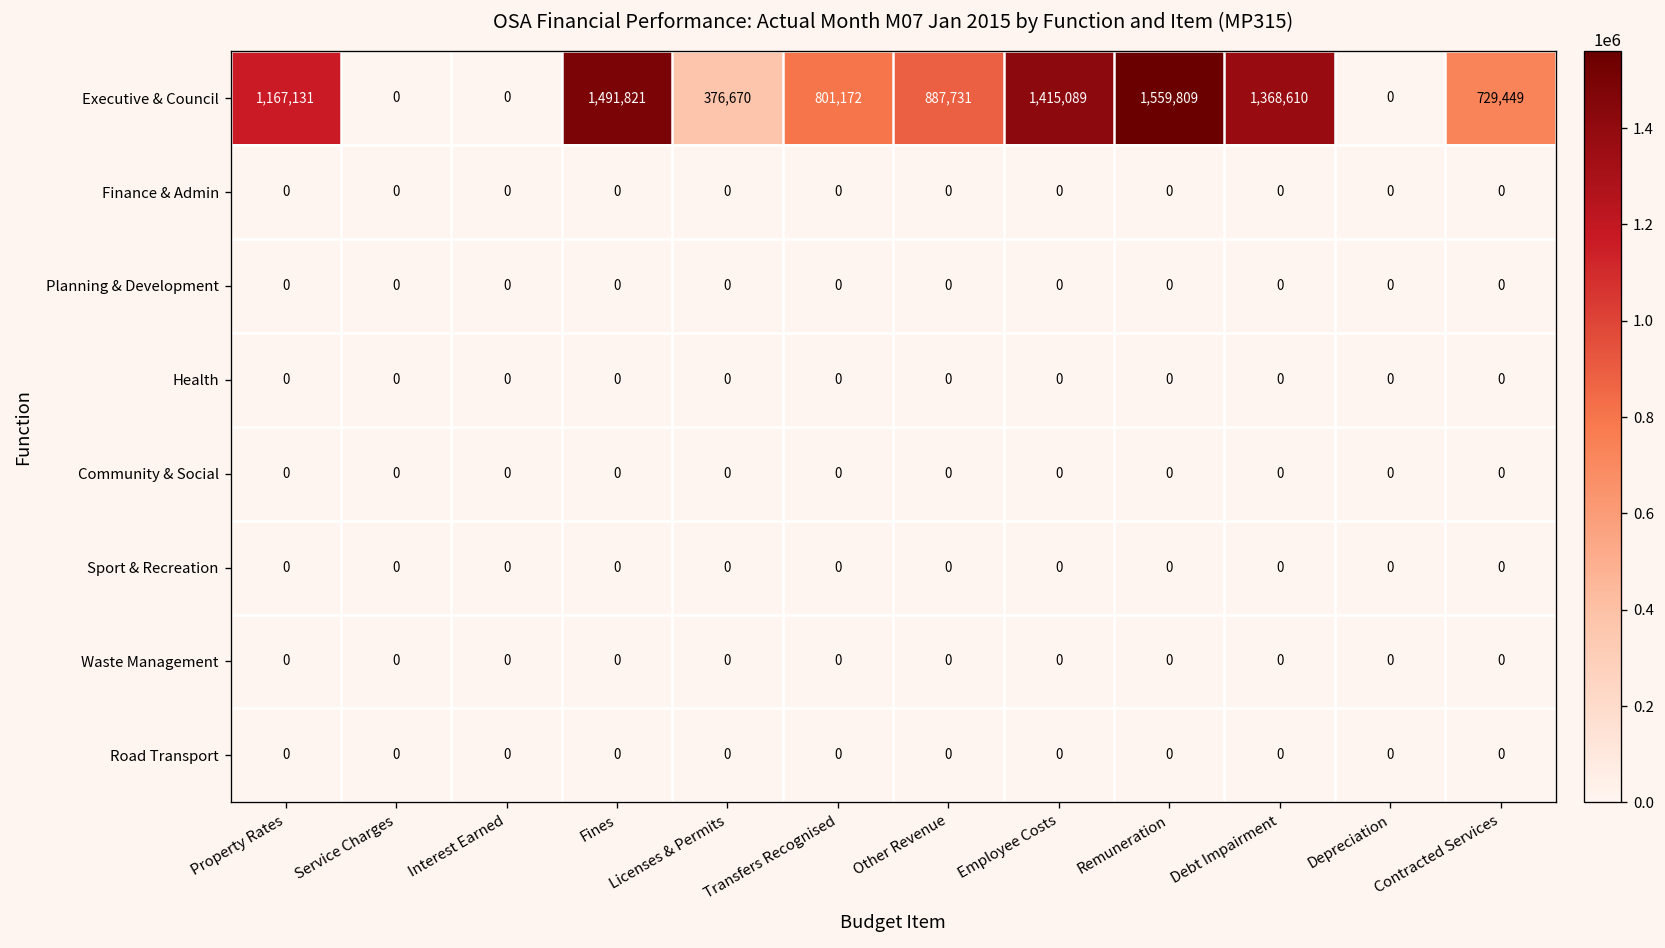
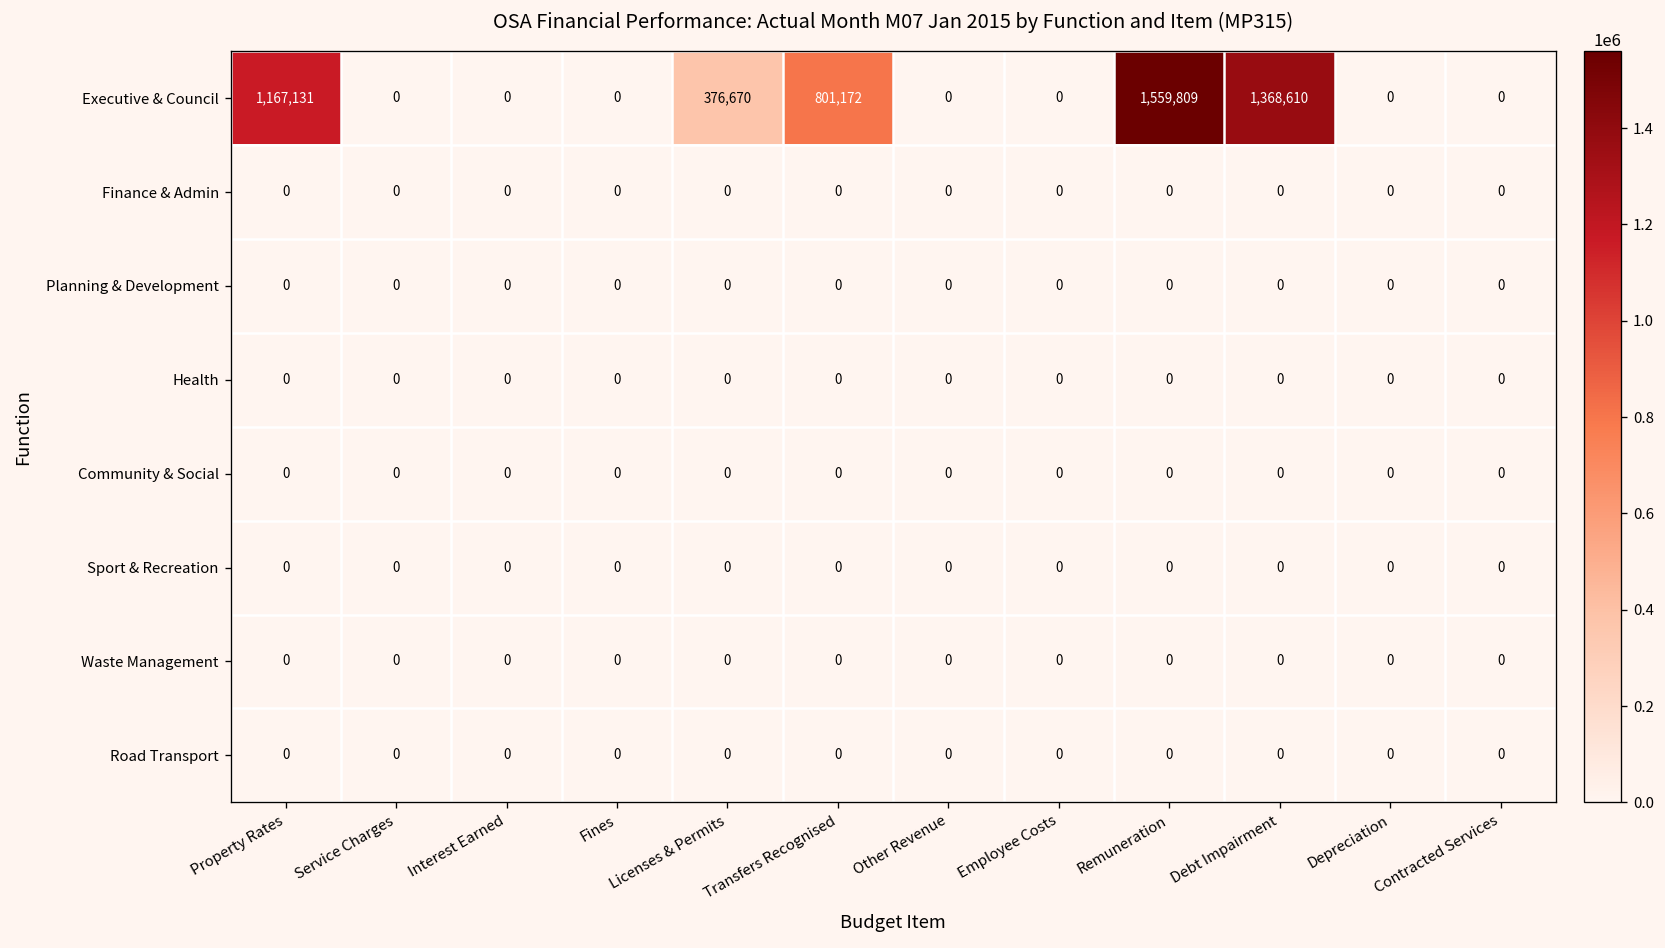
  {
    "Executive & Council": {
      "Property Rates": "1,167,131",
      "Service Charges": "0",
      "Interest Earned": "0",
-     "Fines": "1,491,821",
+     "Fines": "0",
      "Licenses & Permits": "376,670",
      "Transfers Recognised": "801,172",
-     "Other Revenue": "887,731",
-     "Employee Costs": "1,415,089",
+     "Other Revenue": "0",
+     "Employee Costs": "0",
      "Remuneration": "1,559,809",
      "Debt Impairment": "1,368,610",
      "Depreciation": "0",
-     "Contracted Services": "729,449"
+     "Contracted Services": "0"
    },
    "Finance & Admin": {
      "Property Rates": "0",
      "Service Charges": "0",
      "Interest Earned": "0",
      "Fines": "0",
      "Licenses & Permits": "0",
      "Transfers Recognised": "0",
      "Other Revenue": "0",
      "Employee Costs": "0",
      "Remuneration": "0",
      "Debt Impairment": "0",
      "Depreciation": "0",
      "Contracted Services": "0"
    },
    "Planning & Development": {
      "Property Rates": "0",
      "Service Charges": "0",
      "Interest Earned": "0",
      "Fines": "0",
      "Licenses & Permits": "0",
      "Transfers Recognised": "0",
      "Other Revenue": "0",
      "Employee Costs": "0",
      "Remuneration": "0",
      "Debt Impairment": "0",
      "Depreciation": "0",
      "Contracted Services": "0"
    },
    "Health": {
      "Property Rates": "0",
      "Service Charges": "0",
      "Interest Earned": "0",
      "Fines": "0",
      "Licenses & Permits": "0",
      "Transfers Recognised": "0",
      "Other Revenue": "0",
      "Employee Costs": "0",
      "Remuneration": "0",
      "Debt Impairment": "0",
      "Depreciation": "0",
      "Contracted Services": "0"
    },
    "Community & Social": {
      "Property Rates": "0",
      "Service Charges": "0",
      "Interest Earned": "0",
      "Fines": "0",
      "Licenses & Permits": "0",
      "Transfers Recognised": "0",
      "Other Revenue": "0",
      "Employee Costs": "0",
      "Remuneration": "0",
      "Debt Impairment": "0",
      "Depreciation": "0",
      "Contracted Services": "0"
    },
    "Sport & Recreation": {
      "Property Rates": "0",
      "Service Charges": "0",
      "Interest Earned": "0",
      "Fines": "0",
      "Licenses & Permits": "0",
      "Transfers Recognised": "0",
      "Other Revenue": "0",
      "Employee Costs": "0",
      "Remuneration": "0",
      "Debt Impairment": "0",
      "Depreciation": "0",
      "Contracted Services": "0"
    },
    "Waste Management": {
      "Property Rates": "0",
      "Service Charges": "0",
      "Interest Earned": "0",
      "Fines": "0",
      "Licenses & Permits": "0",
      "Transfers Recognised": "0",
      "Other Revenue": "0",
      "Employee Costs": "0",
      "Remuneration": "0",
      "Debt Impairment": "0",
      "Depreciation": "0",
      "Contracted Services": "0"
    },
    "Road Transport": {
      "Property Rates": "0",
      "Service Charges": "0",
      "Interest Earned": "0",
      "Fines": "0",
      "Licenses & Permits": "0",
      "Transfers Recognised": "0",
      "Other Revenue": "0",
      "Employee Costs": "0",
      "Remuneration": "0",
      "Debt Impairment": "0",
      "Depreciation": "0",
      "Contracted Services": "0"
    }
  }
